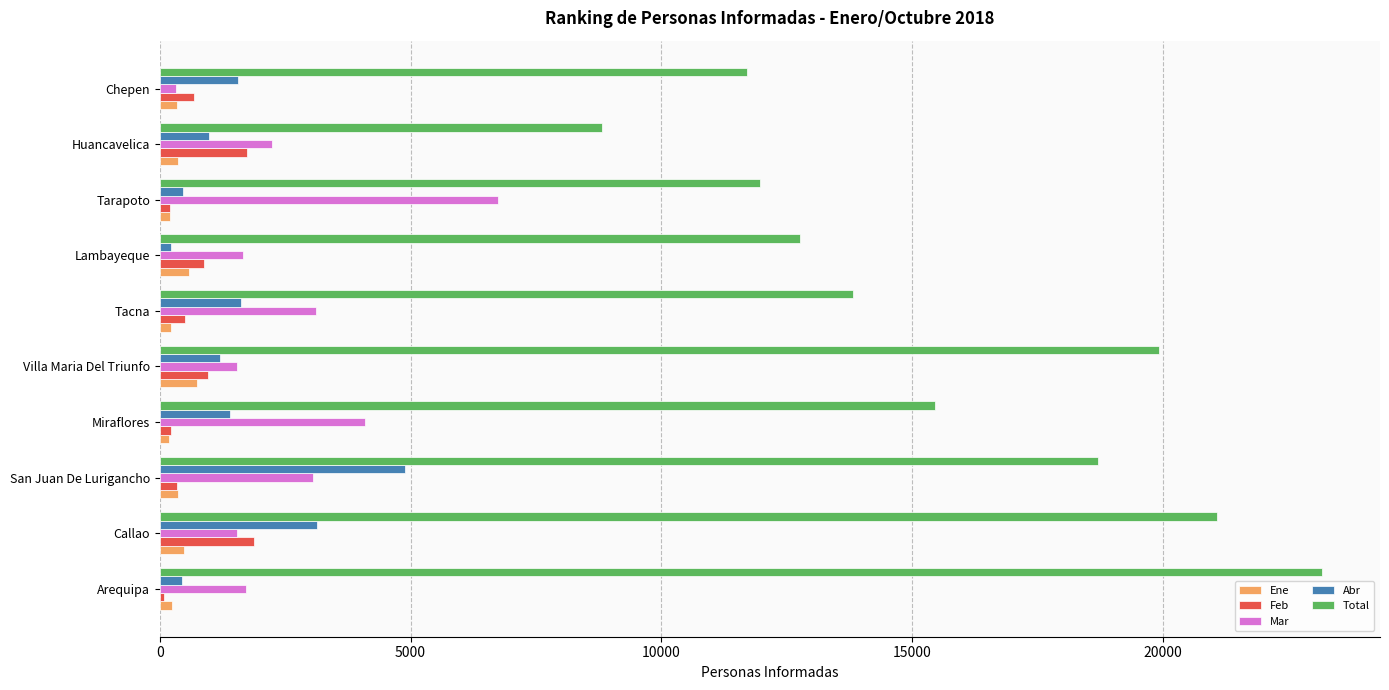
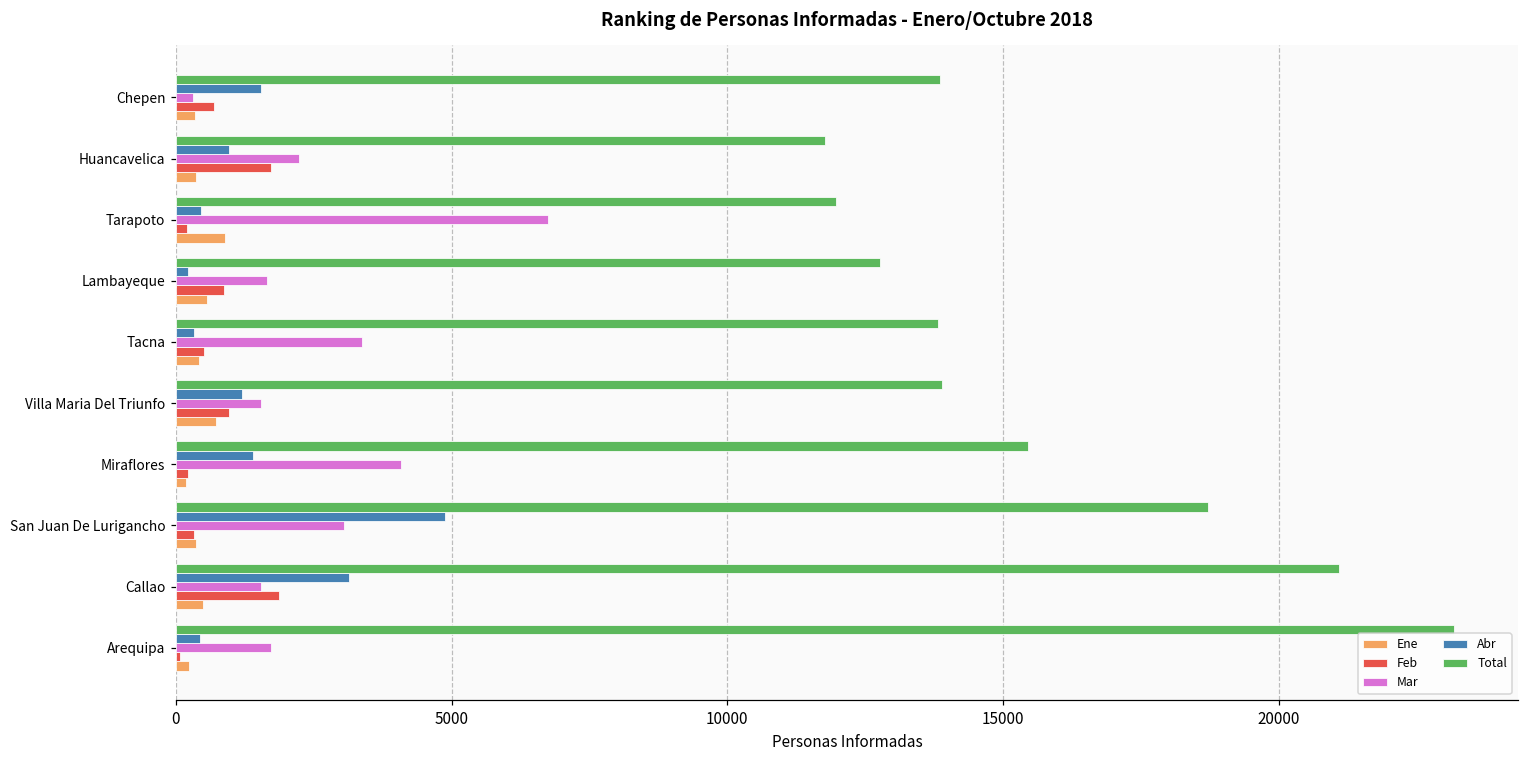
  {
    "Ene": {
      "Chepen": 300,
      "Huancavelica": 400,
-     "Tarapoto": 200,
+     "Tarapoto": 900,
      "Lambayeque": 600,
-     "Tacna": 200,
+     "Tacna": 400,
      "Villa Maria Del Triunfo": 700,
      "Miraflores": 200,
      "San Juan De Lurigancho": 400,
      "Callao": 500,
      "Arequipa": 200
    },
    "Feb": {
      "Chepen": 700,
      "Huancavelica": 1700,
      "Tarapoto": 200,
      "Lambayeque": 900,
      "Tacna": 500,
      "Villa Maria Del Triunfo": 1000,
      "Miraflores": 200,
      "San Juan De Lurigancho": 300,
      "Callao": 1900,
      "Arequipa": 100
    },
    "Mar": {
      "Chepen": 300,
      "Huancavelica": 2200,
      "Tarapoto": 6700,
      "Lambayeque": 1700,
-     "Tacna": 3100,
+     "Tacna": 3400,
      "Villa Maria Del Triunfo": 1500,
      "Miraflores": 4100,
      "San Juan De Lurigancho": 3000,
      "Callao": 1500,
      "Arequipa": 1700
    },
    "Abr": {
      "Chepen": 1500,
      "Huancavelica": 1000,
      "Tarapoto": 500,
      "Lambayeque": 200,
-     "Tacna": 1600,
+     "Tacna": 300,
      "Villa Maria Del Triunfo": 1200,
      "Miraflores": 1400,
      "San Juan De Lurigancho": 4900,
      "Callao": 3100,
      "Arequipa": 400
    },
    "Total": {
-     "Chepen": 11700,
-     "Huancavelica": 8800,
+     "Chepen": 13800,
+     "Huancavelica": 11800,
      "Tarapoto": 12000,
      "Lambayeque": 12800,
      "Tacna": 13800,
-     "Villa Maria Del Triunfo": 19900,
+     "Villa Maria Del Triunfo": 13900,
      "Miraflores": 15500,
      "San Juan De Lurigancho": 18700,
      "Callao": 21100,
      "Arequipa": 23200
    }
  }
